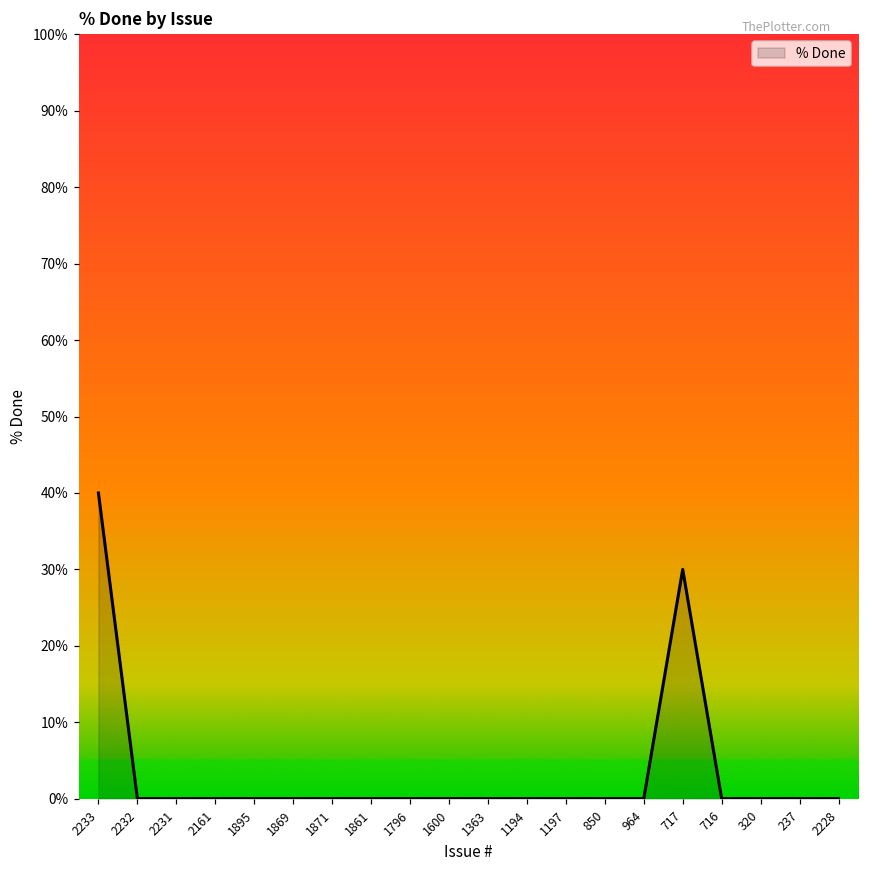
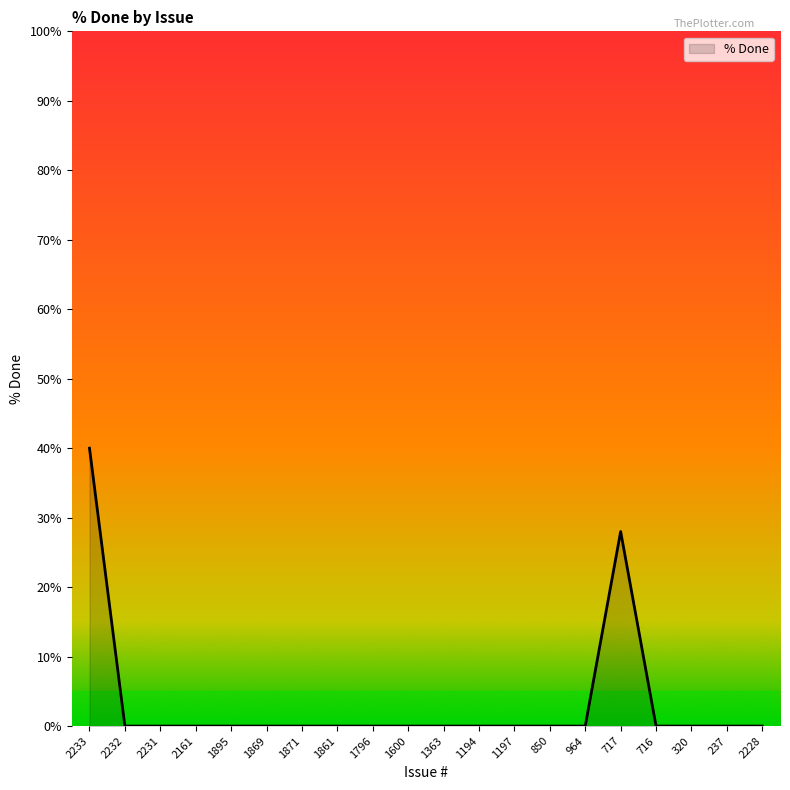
  {
    "2233": "40%",
-   "717": "30%"
+   "717": "28%"
  }
